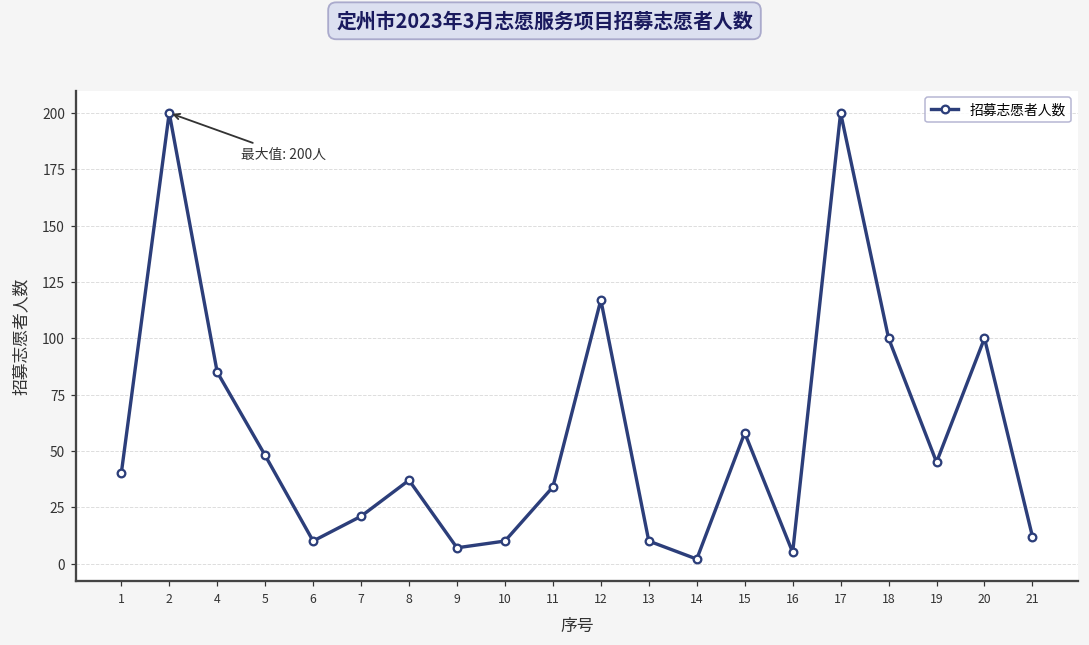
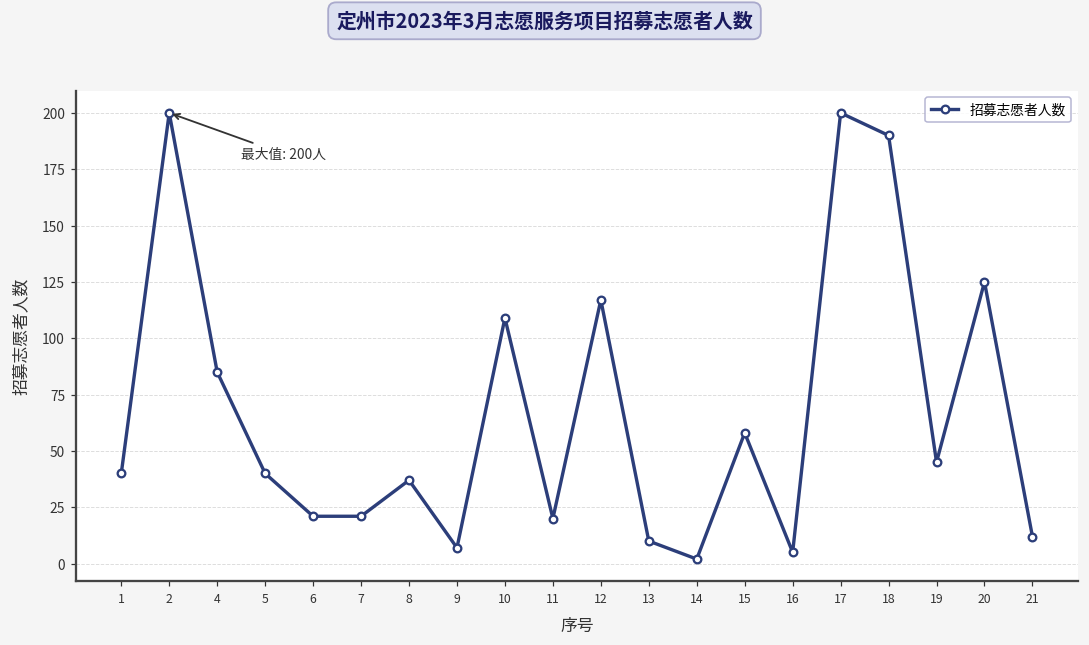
  {
    "1": 40,
    "4": 85,
-   "5": 48,
-   "6": 10,
+   "5": 40,
+   "6": 21,
    "7": 21,
    "8": 37,
    "9": 7,
-   "10": 10,
-   "11": 34,
+   "10": 109,
+   "11": 20,
    "12": 117,
    "13": 10,
    "14": 2,
    "15": 58,
    "16": 5,
    "17": 200,
-   "18": 100,
+   "18": 190,
    "19": 45,
-   "20": 100,
+   "20": 125,
    "21": 12
  }
